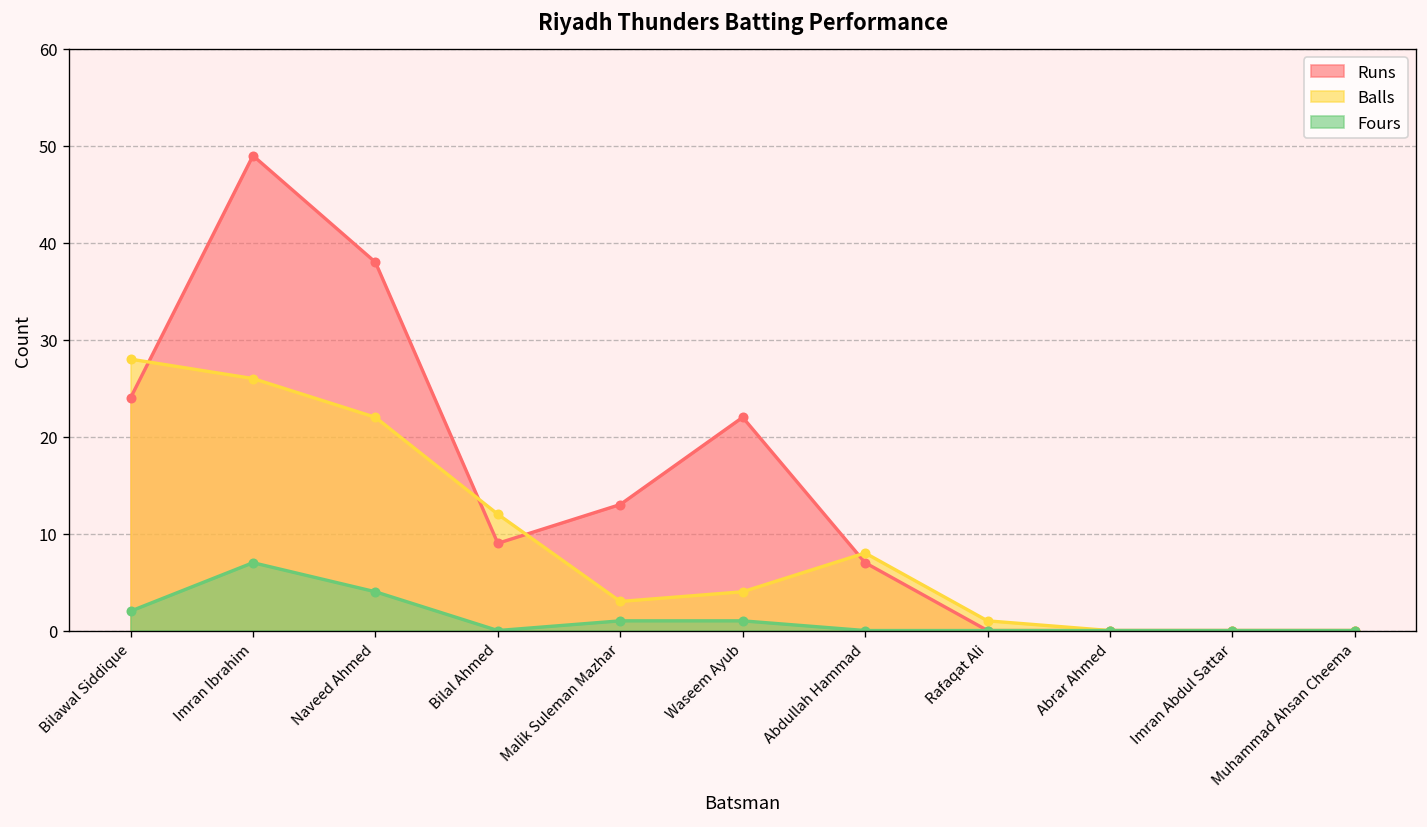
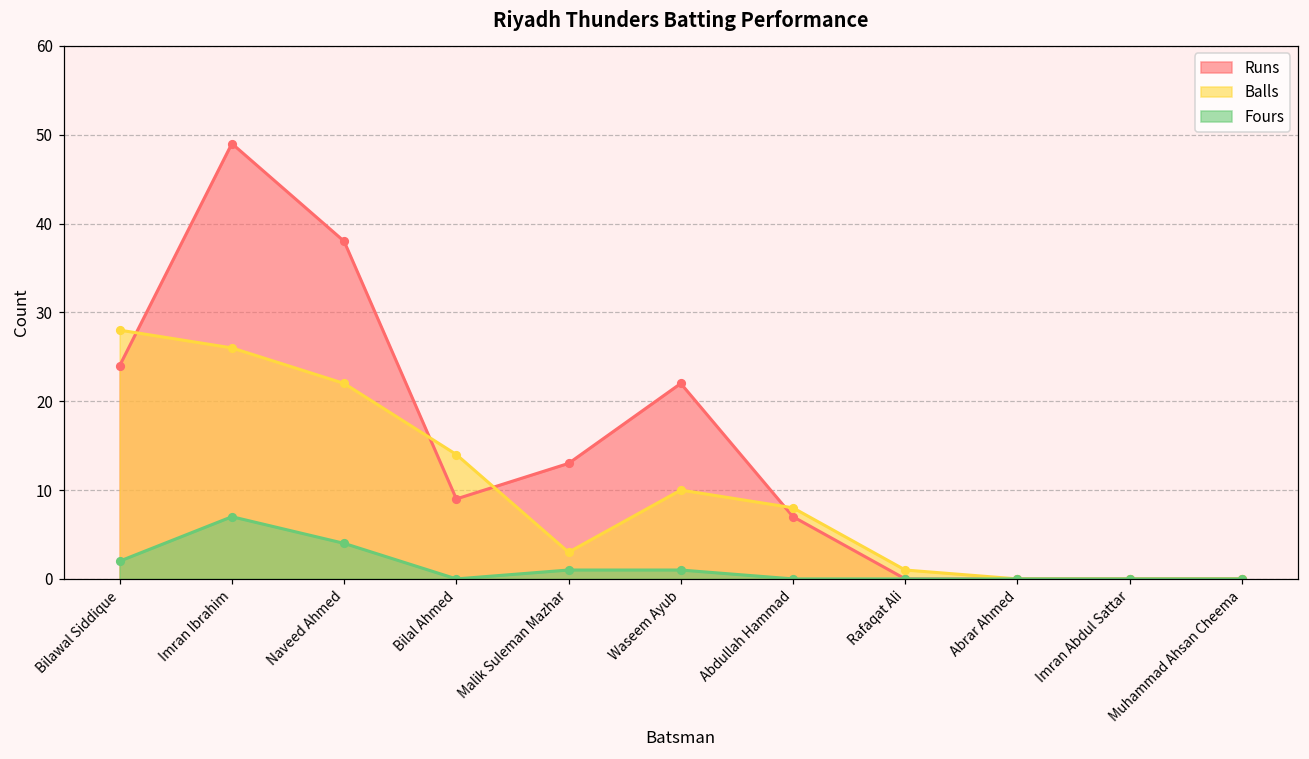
  {
    "Runs": {
      "Bilawal Siddique": 24,
      "Imran Ibrahim": 49,
      "Naveed Ahmed": 38,
      "Bilal Ahmed": 9,
      "Malik Suleman Mazhar": 13,
      "Waseem Ayub": 22,
      "Abdullah Hammad": 7
    },
    "Balls": {
      "Bilawal Siddique": 28,
      "Imran Ibrahim": 26,
      "Naveed Ahmed": 22,
-     "Bilal Ahmed": 12,
+     "Bilal Ahmed": 14,
      "Malik Suleman Mazhar": 3,
-     "Waseem Ayub": 4,
+     "Waseem Ayub": 10,
      "Abdullah Hammad": 8,
      "Rafaqat Ali": 1
    },
    "Fours": {
      "Bilawal Siddique": 2,
      "Imran Ibrahim": 7,
      "Naveed Ahmed": 4,
      "Bilal Ahmed": 0,
      "Malik Suleman Mazhar": 1,
      "Waseem Ayub": 1,
      "Abdullah Hammad": 0
    }
  }
